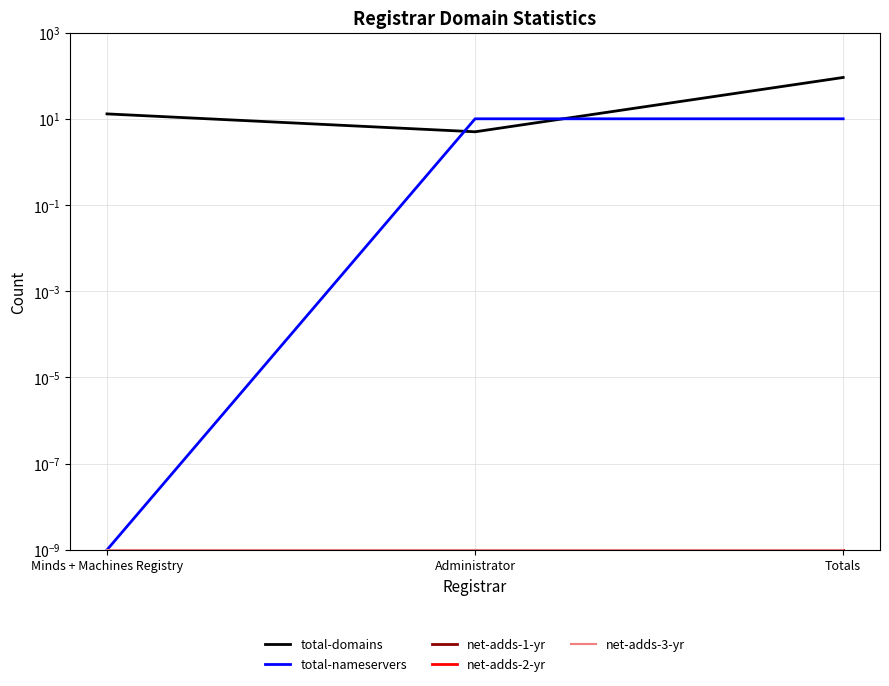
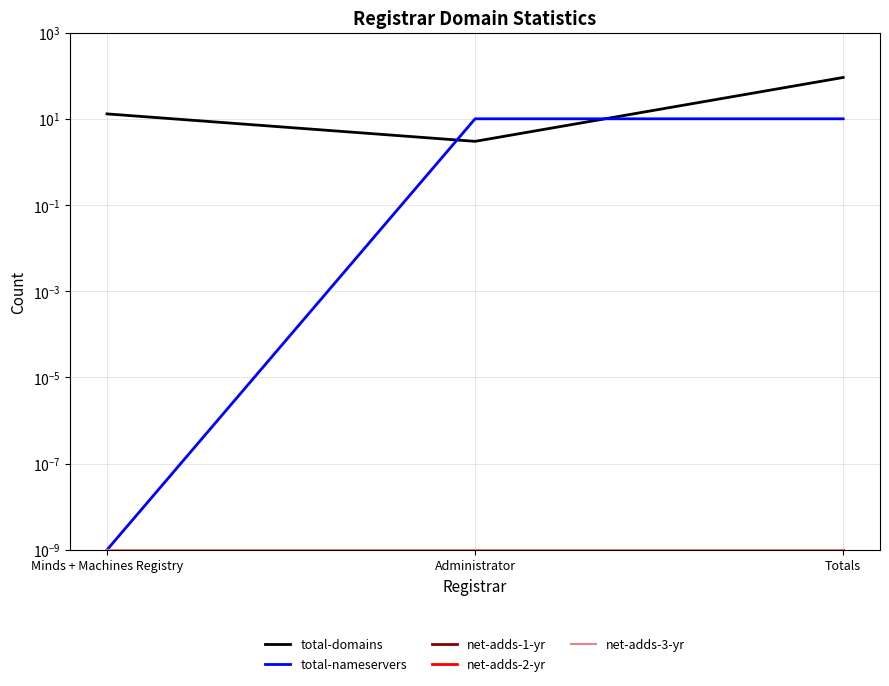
  {
    "total-domains": {
      "Minds + Machines Registry": 13,
-     "Administrator": 5,
+     "Administrator": 3,
      "Totals": 90
    },
    "total-nameservers": {
      "Administrator": 10,
      "Totals": 10
    },
    "net-adds-3-yr": {
      "Administrator": 0.0000000010,
      "Totals": 0.0000000010
    }
  }
